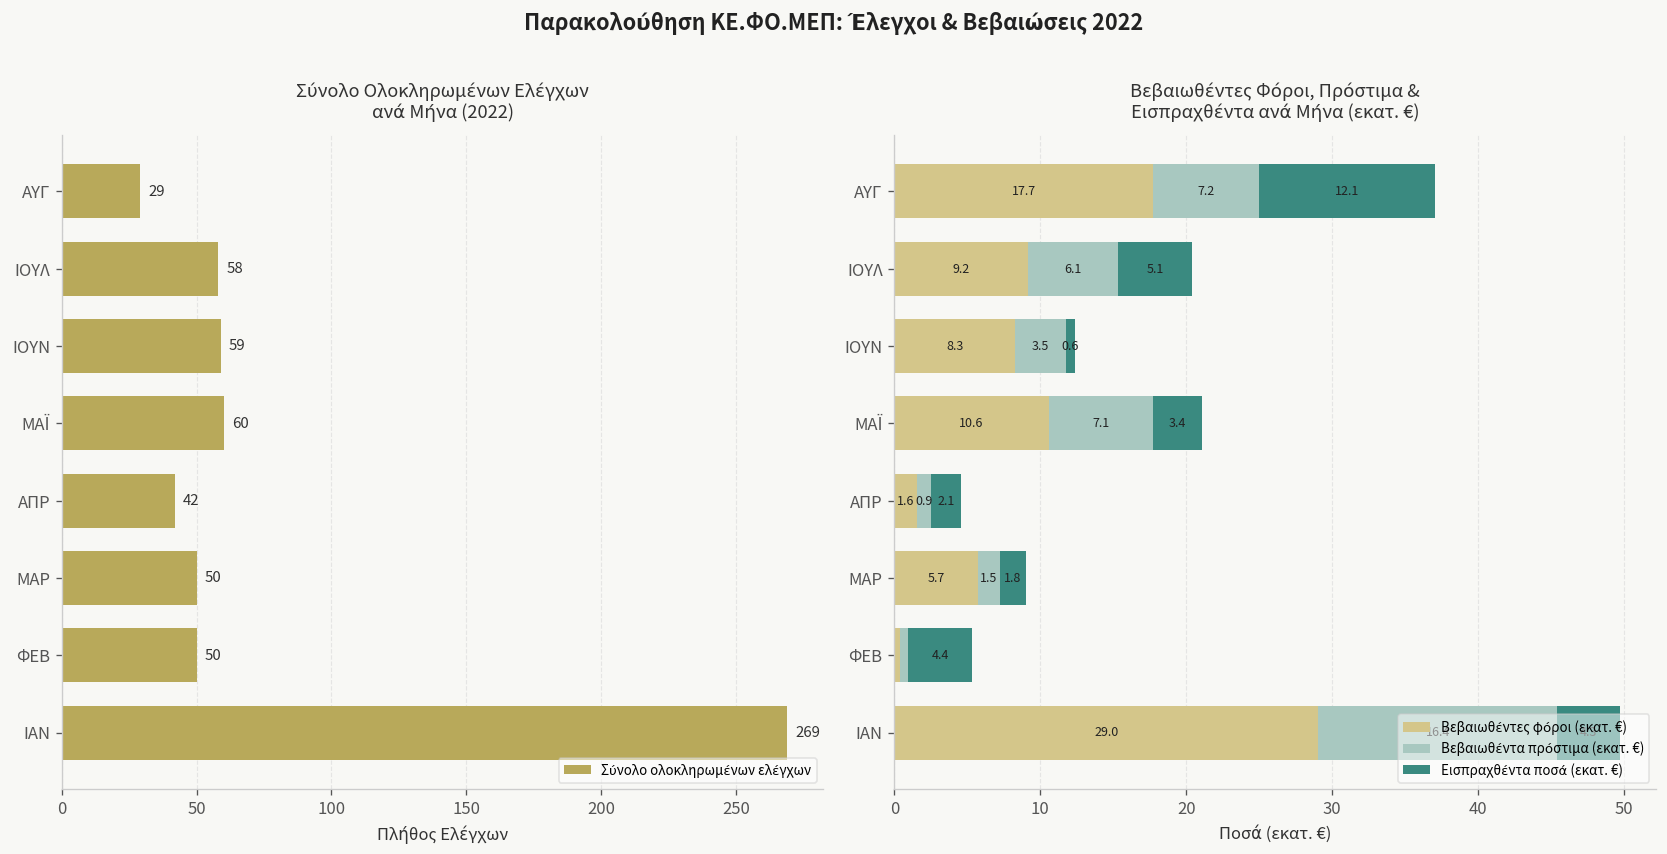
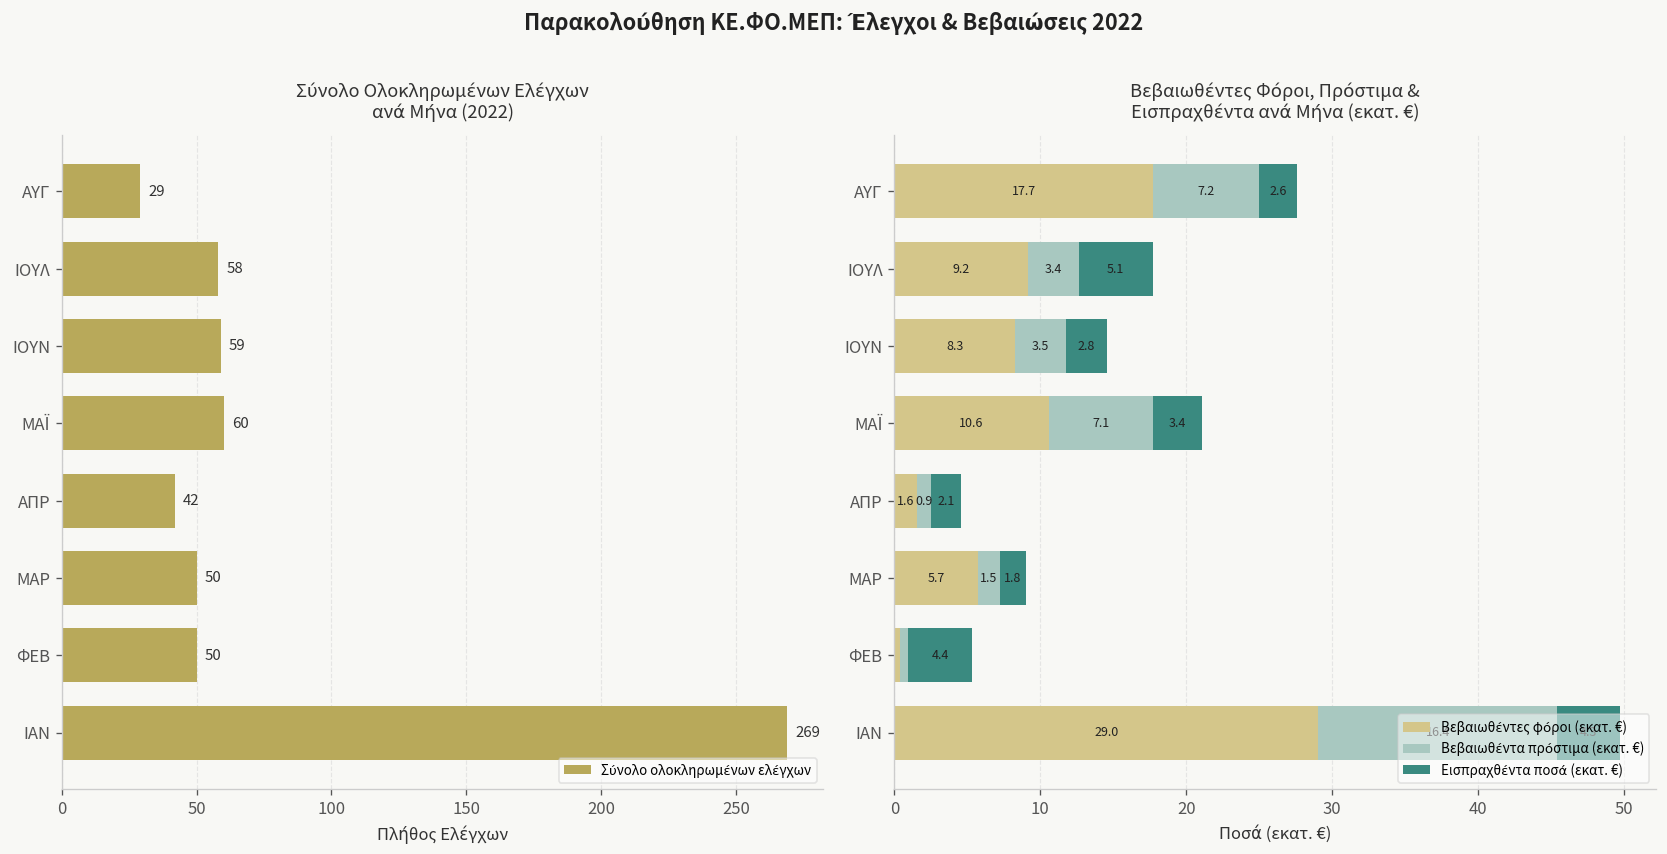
  {
    "Σύνολο Ολοκληρωμένων Ελέγχων ανά Μήνα (2022)": {
      "ΑΥΓ": 29,
      "ΙΟΥΛ": 58,
      "ΙΟΥΝ": 59,
      "ΜΑΪ": 60,
      "ΑΠΡ": 42,
      "ΜΑΡ": 50,
      "ΦΕΒ": 50,
      "ΙΑΝ": 269
    },
    "Βεβαιωθέντες Φόροι, Πρόστιμα & Εισπραχθέντα ανά Μήνα (εκατ. €)": {
      "Βεβαιωθέντες φόροι (εκατ. €)": {
        "ΑΥΓ": 17.7,
        "ΙΟΥΛ": 9.2,
        "ΙΟΥΝ": 8.3,
        "ΜΑΪ": 10.6,
        "ΑΠΡ": 1.6,
        "ΜΑΡ": 5.7,
        "ΙΑΝ": 29.0
      },
      "Βεβαιωθέντα πρόστιμα (εκατ. €)": {
        "ΑΥΓ": 7.2,
-       "ΙΟΥΛ": 6.1,
+       "ΙΟΥΛ": 3.4,
        "ΙΟΥΝ": 3.5,
        "ΜΑΪ": 7.1,
        "ΑΠΡ": 0.9,
        "ΜΑΡ": 1.5
      },
      "Εισπραχθέντα ποσά (εκατ. €)": {
-       "ΑΥΓ": 12.1,
+       "ΑΥΓ": 2.6,
        "ΙΟΥΛ": 5.1,
-       "ΙΟΥΝ": 0.6,
+       "ΙΟΥΝ": 2.8,
        "ΜΑΪ": 3.4,
        "ΑΠΡ": 2.1,
        "ΜΑΡ": 1.8,
        "ΦΕΒ": 4.4
      }
    }
  }
